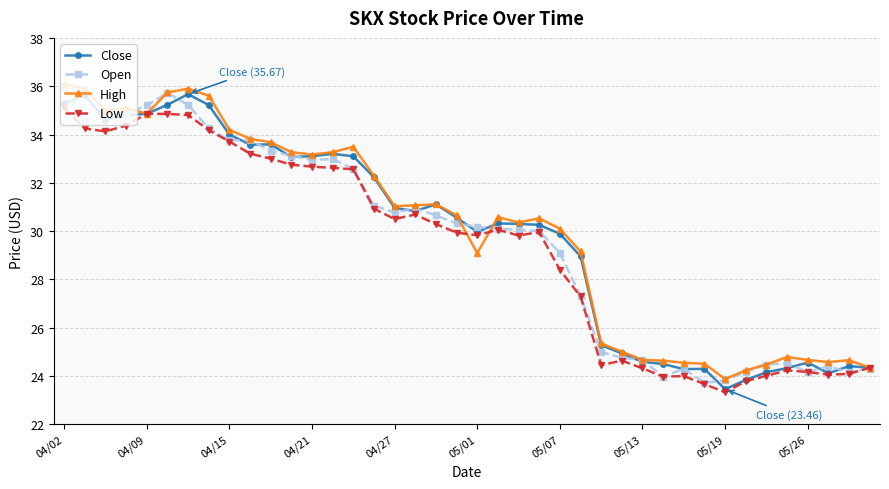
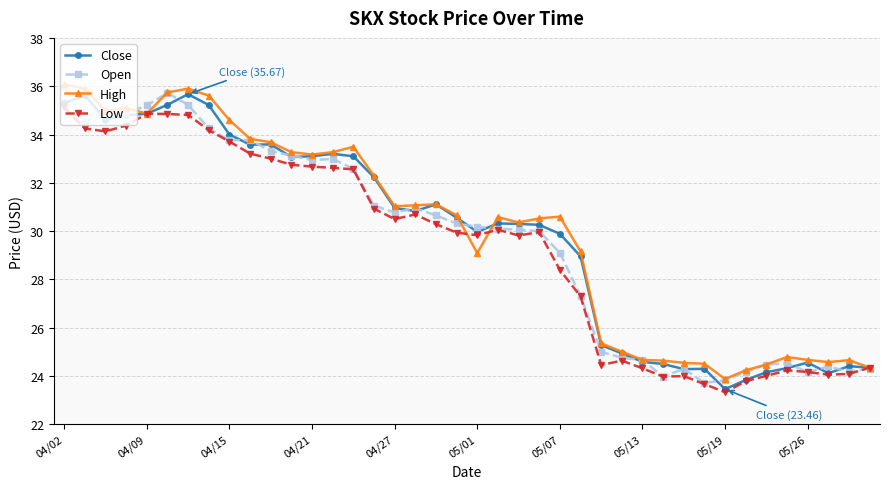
  {
    "Close": {
      "05/19": "(23.46)"
    },
    "Open": {
      "04/09": "35.2",
      "04/21": "32.9",
      "04/27": "30.8",
      "05/01": "30.2",
      "05/07": "29.1"
    },
    "High": {
-     "04/15": "34.2",
+     "04/15": "34.6",
      "05/01": "29.1",
-     "05/07": "30.1",
+     "05/07": "30.6",
      "05/26": "24.7"
    },
    "Low": {
      "04/21": "32.7",
      "04/27": "30.5",
      "05/01": "29.8",
      "05/07": "28.4",
      "05/13": "24.3"
    }
  }
